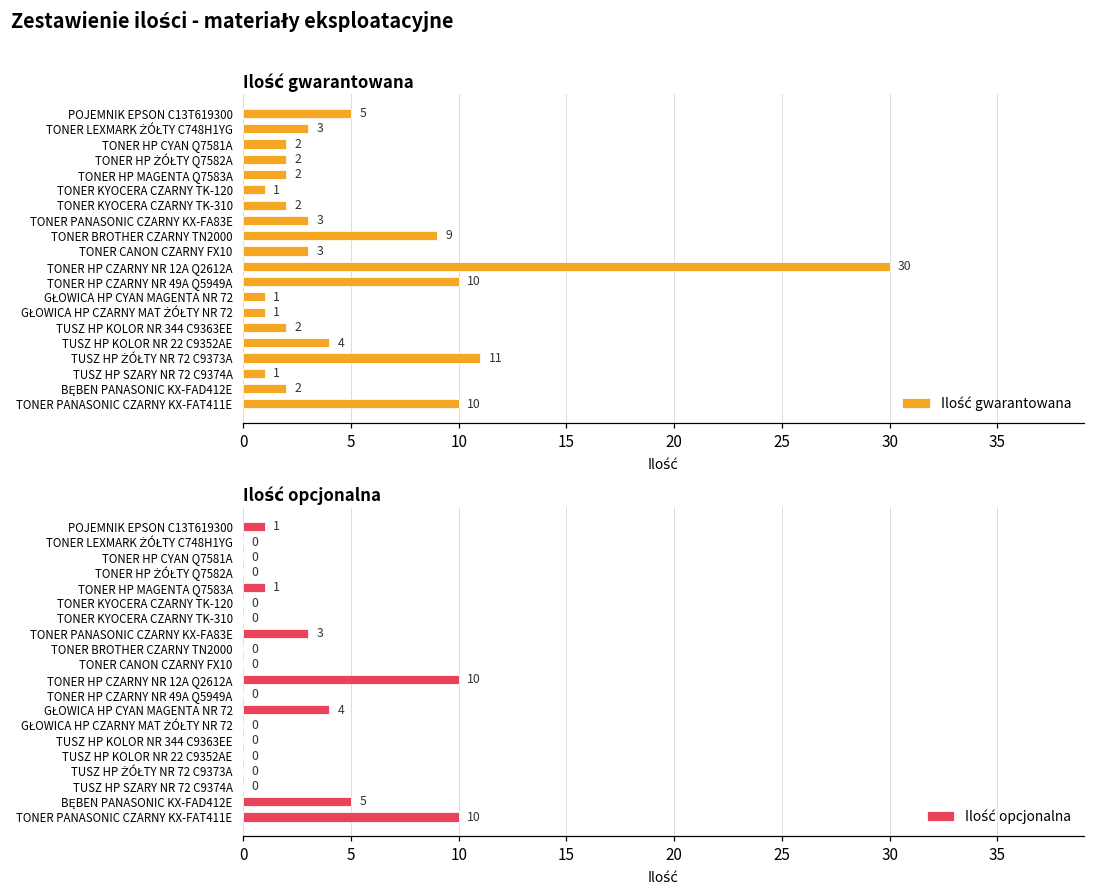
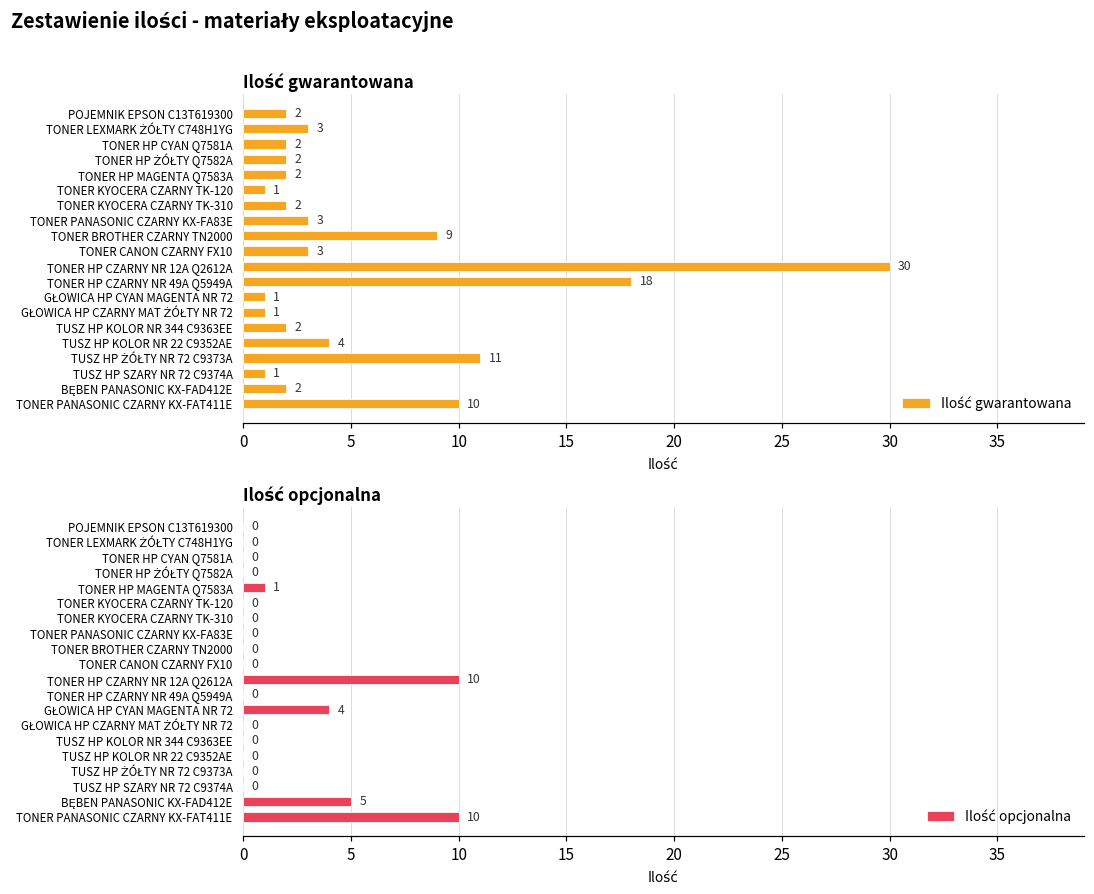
  {
    "Ilość gwarantowana": {
-     "POJEMNIK EPSON C13T619300": 5,
+     "POJEMNIK EPSON C13T619300": 2,
      "TONER LEXMARK ŻÓŁTY C748H1YG": 3,
      "TONER HP CYAN Q7581A": 2,
      "TONER HP ŻÓŁTY Q7582A": 2,
      "TONER HP MAGENTA Q7583A": 2,
      "TONER KYOCERA CZARNY TK-120": 1,
      "TONER KYOCERA CZARNY TK-310": 2,
      "TONER PANASONIC CZARNY KX-FA83E": 3,
      "TONER BROTHER CZARNY TN2000": 9,
      "TONER CANON CZARNY FX10": 3,
      "TONER HP CZARNY NR 12A Q2612A": 30,
-     "TONER HP CZARNY NR 49A Q5949A": 10,
+     "TONER HP CZARNY NR 49A Q5949A": 18,
      "GŁOWICA HP CYAN MAGENTA NR 72": 1,
      "GŁOWICA HP CZARNY MAT ŻÓŁTY NR 72": 1,
      "TUSZ HP KOLOR NR 344 C9363EE": 2,
      "TUSZ HP KOLOR NR 22 C9352AE": 4,
      "TUSZ HP ŻÓŁTY NR 72 C9373A": 11,
      "TUSZ HP SZARY NR 72 C9374A": 1,
      "BĘBEN PANASONIC KX-FAD412E": 2,
      "TONER PANASONIC CZARNY KX-FAT411E": 10
    },
    "Ilość opcjonalna": {
-     "POJEMNIK EPSON C13T619300": 1,
+     "POJEMNIK EPSON C13T619300": 0,
      "TONER LEXMARK ŻÓŁTY C748H1YG": 0,
      "TONER HP CYAN Q7581A": 0,
      "TONER HP ŻÓŁTY Q7582A": 0,
      "TONER HP MAGENTA Q7583A": 1,
      "TONER KYOCERA CZARNY TK-120": 0,
      "TONER KYOCERA CZARNY TK-310": 0,
-     "TONER PANASONIC CZARNY KX-FA83E": 3,
+     "TONER PANASONIC CZARNY KX-FA83E": 0,
      "TONER BROTHER CZARNY TN2000": 0,
      "TONER CANON CZARNY FX10": 0,
      "TONER HP CZARNY NR 12A Q2612A": 10,
      "TONER HP CZARNY NR 49A Q5949A": 0,
      "GŁOWICA HP CYAN MAGENTA NR 72": 4,
      "GŁOWICA HP CZARNY MAT ŻÓŁTY NR 72": 0,
      "TUSZ HP KOLOR NR 344 C9363EE": 0,
      "TUSZ HP KOLOR NR 22 C9352AE": 0,
      "TUSZ HP ŻÓŁTY NR 72 C9373A": 0,
      "TUSZ HP SZARY NR 72 C9374A": 0,
      "BĘBEN PANASONIC KX-FAD412E": 5,
      "TONER PANASONIC CZARNY KX-FAT411E": 10
    }
  }
